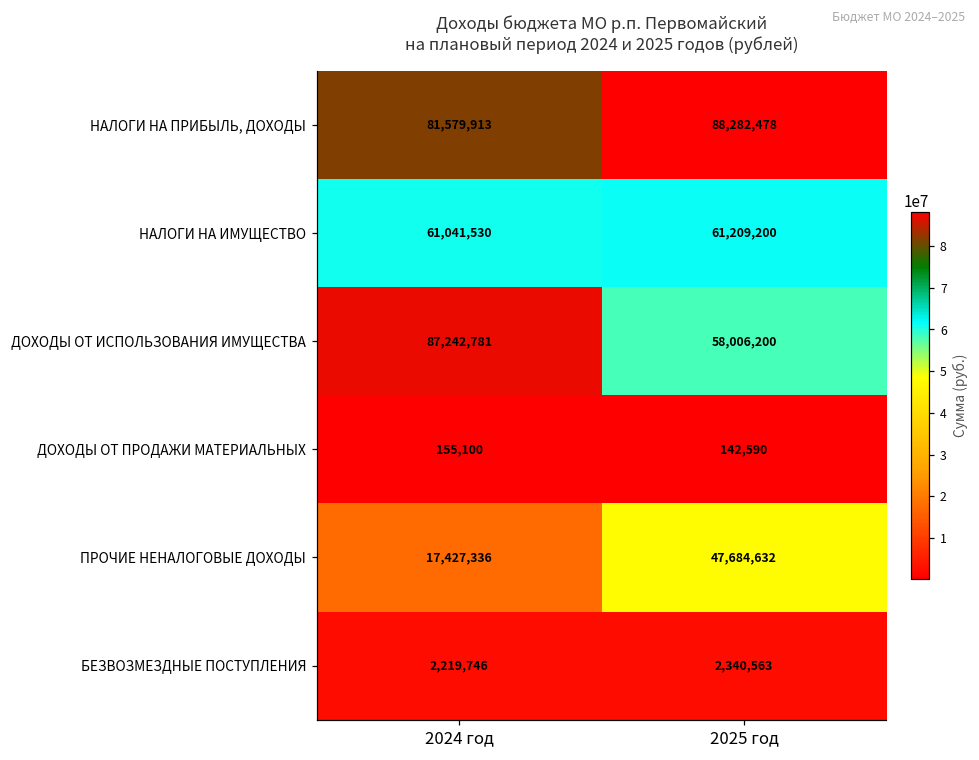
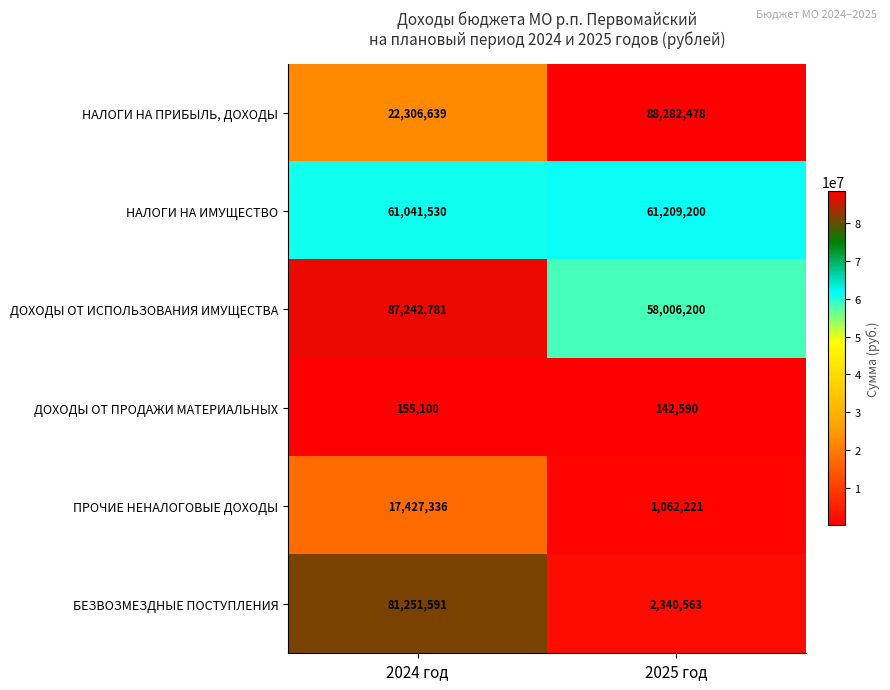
  {
    "НАЛОГИ НА ПРИБЫЛЬ, ДОХОДЫ": {
-     "2024 год": "81,579,913",
+     "2024 год": "22,306,639",
      "2025 год": "88,282,478"
    },
    "НАЛОГИ НА ИМУЩЕСТВО": {
      "2024 год": "61,041,530",
      "2025 год": "61,209,200"
    },
    "ДОХОДЫ ОТ ИСПОЛЬЗОВАНИЯ ИМУЩЕСТВА": {
      "2024 год": "87,242,781",
      "2025 год": "58,006,200"
    },
    "ДОХОДЫ ОТ ПРОДАЖИ МАТЕРИАЛЬНЫХ": {
      "2024 год": "155,100",
      "2025 год": "142,590"
    },
    "ПРОЧИЕ НЕНАЛОГОВЫЕ ДОХОДЫ": {
      "2024 год": "17,427,336",
-     "2025 год": "47,684,632"
+     "2025 год": "1,062,221"
    },
    "БЕЗВОЗМЕЗДНЫЕ ПОСТУПЛЕНИЯ": {
-     "2024 год": "2,219,746",
+     "2024 год": "81,251,591",
      "2025 год": "2,340,563"
    }
  }
